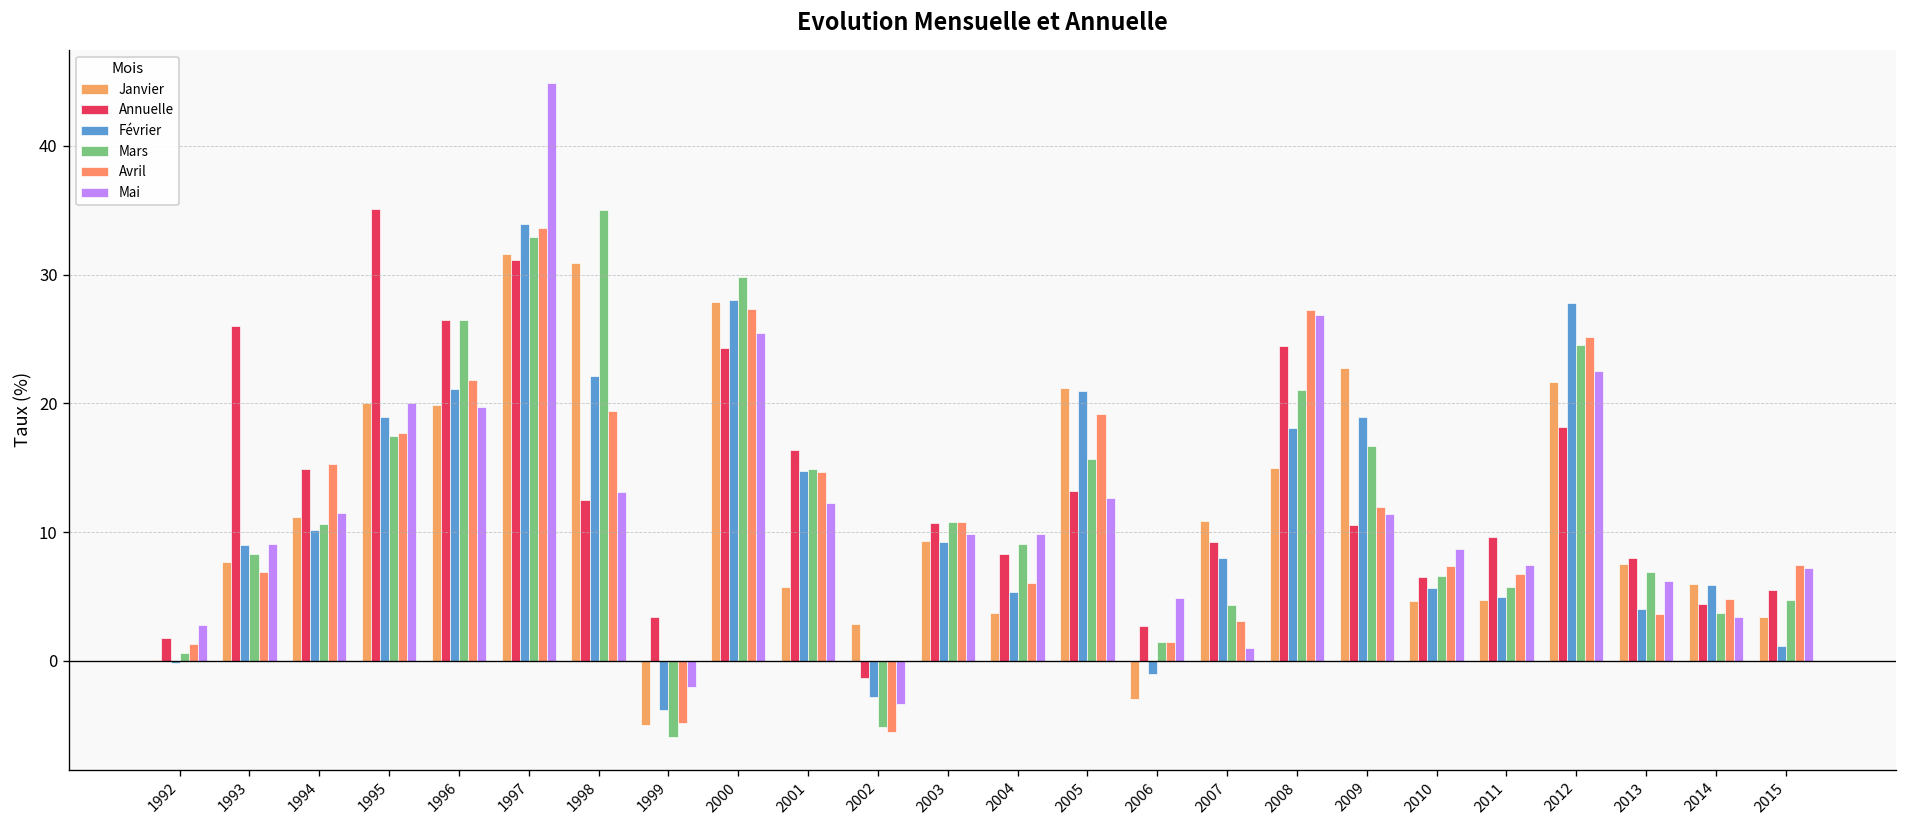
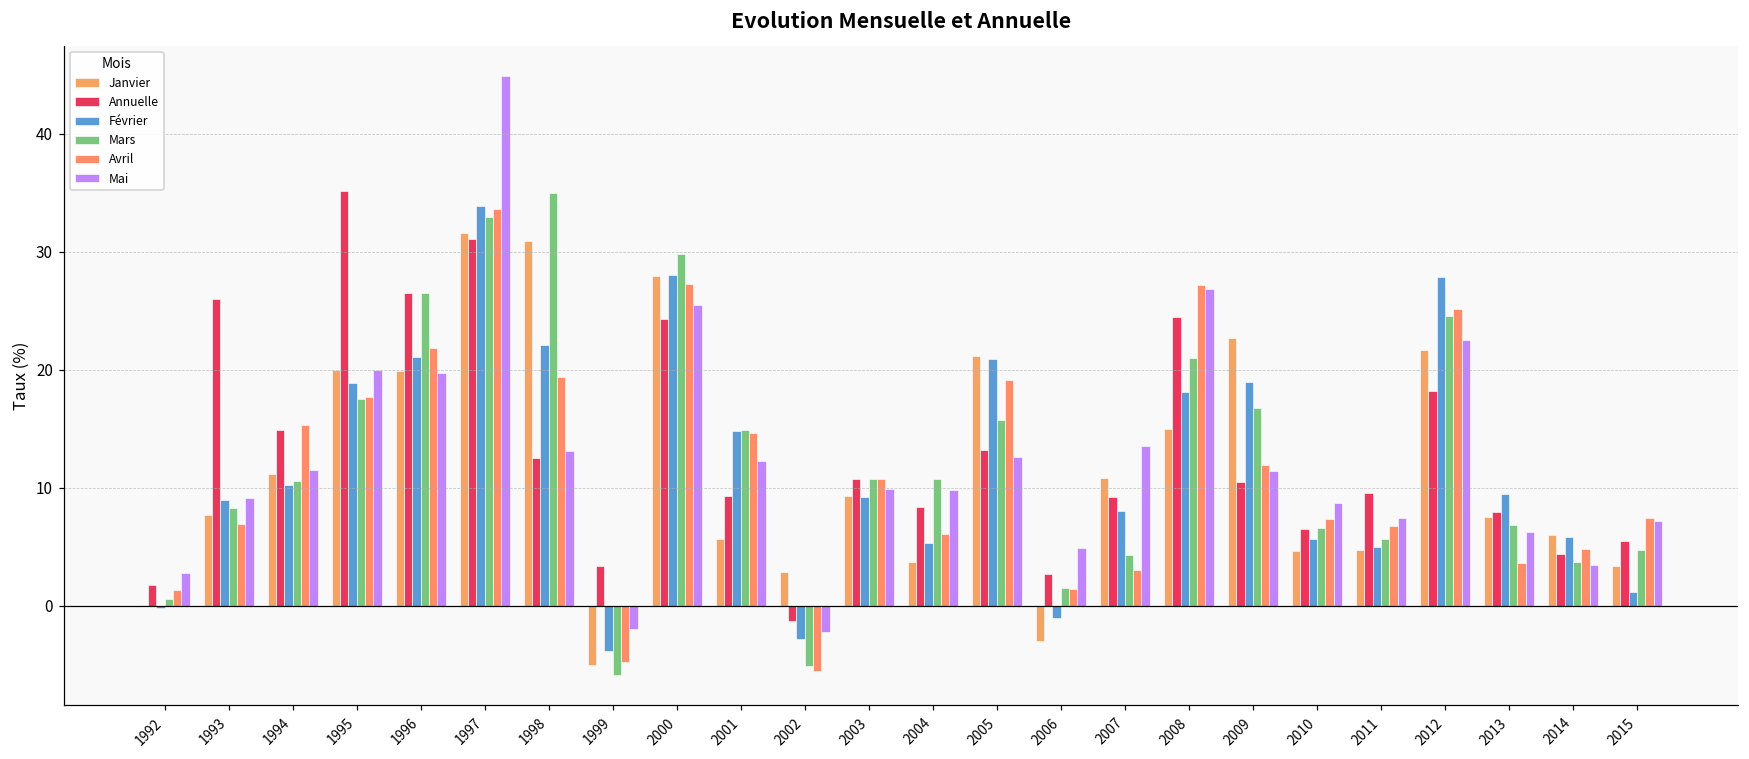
  {
    "Annuelle": {
      "1992": 1.8,
      "1993": 26.0,
      "1994": 14.9,
      "1995": 35.1,
      "1996": 26.5,
      "1997": 31.1,
      "1998": 12.5,
      "1999": 3.4,
      "2000": 24.3,
-     "2001": 16.4,
+     "2001": 9.3,
      "2002": -1.3,
      "2003": 10.7,
      "2004": 8.3,
      "2005": 13.2,
      "2006": 2.7,
      "2007": 9.2,
      "2008": 24.5,
      "2009": 10.5,
      "2010": 6.5,
      "2011": 9.6,
      "2012": 18.2,
      "2013": 8.0,
      "2014": 4.4,
      "2015": 5.5
    },
    "Février": {
      "1993": 9.0,
      "1994": 10.2,
      "1995": 18.9,
      "1996": 21.1,
      "1997": 33.9,
      "1998": 22.1,
      "1999": -3.8,
      "2000": 28.0,
      "2001": 14.8,
      "2002": -2.8,
      "2003": 9.2,
      "2004": 5.4,
      "2005": 20.9,
      "2006": -1.0,
      "2007": 8.0,
      "2008": 18.1,
      "2009": 19.0,
      "2010": 5.7,
      "2011": 5.0,
      "2012": 27.8,
-     "2013": 4.1,
+     "2013": 9.4,
      "2014": 5.9,
      "2015": 1.2
    },
    "Mars": {
      "1992": 0.6,
      "1993": 8.3,
      "1994": 10.6,
      "1995": 17.5,
      "1996": 26.5,
      "1997": 32.9,
      "1998": 35.0,
      "1999": -5.9,
      "2000": 29.8,
      "2001": 14.9,
      "2002": -5.1,
      "2003": 10.8,
-     "2004": 9.1,
+     "2004": 10.7,
      "2005": 15.7,
      "2006": 1.5,
      "2007": 4.3,
      "2008": 21.0,
      "2009": 16.7,
      "2010": 6.6,
      "2011": 5.7,
      "2012": 24.5,
      "2013": 6.9,
      "2014": 3.8,
      "2015": 4.7
    },
    "Mai": {
      "1992": 2.8,
      "1993": 9.1,
      "1994": 11.5,
      "1995": 20.0,
      "1996": 19.7,
      "1997": 44.9,
      "1998": 13.1,
      "1999": -2.0,
      "2000": 25.5,
      "2001": 12.3,
-     "2002": -3.3,
+     "2002": -2.2,
      "2003": 9.9,
      "2004": 9.8,
      "2005": 12.6,
      "2006": 4.9,
-     "2007": 1.0,
+     "2007": 13.6,
      "2008": 26.8,
      "2009": 11.4,
      "2010": 8.7,
      "2011": 7.5,
      "2012": 22.5,
      "2013": 6.2,
      "2014": 3.4,
      "2015": 7.2
    }
  }
